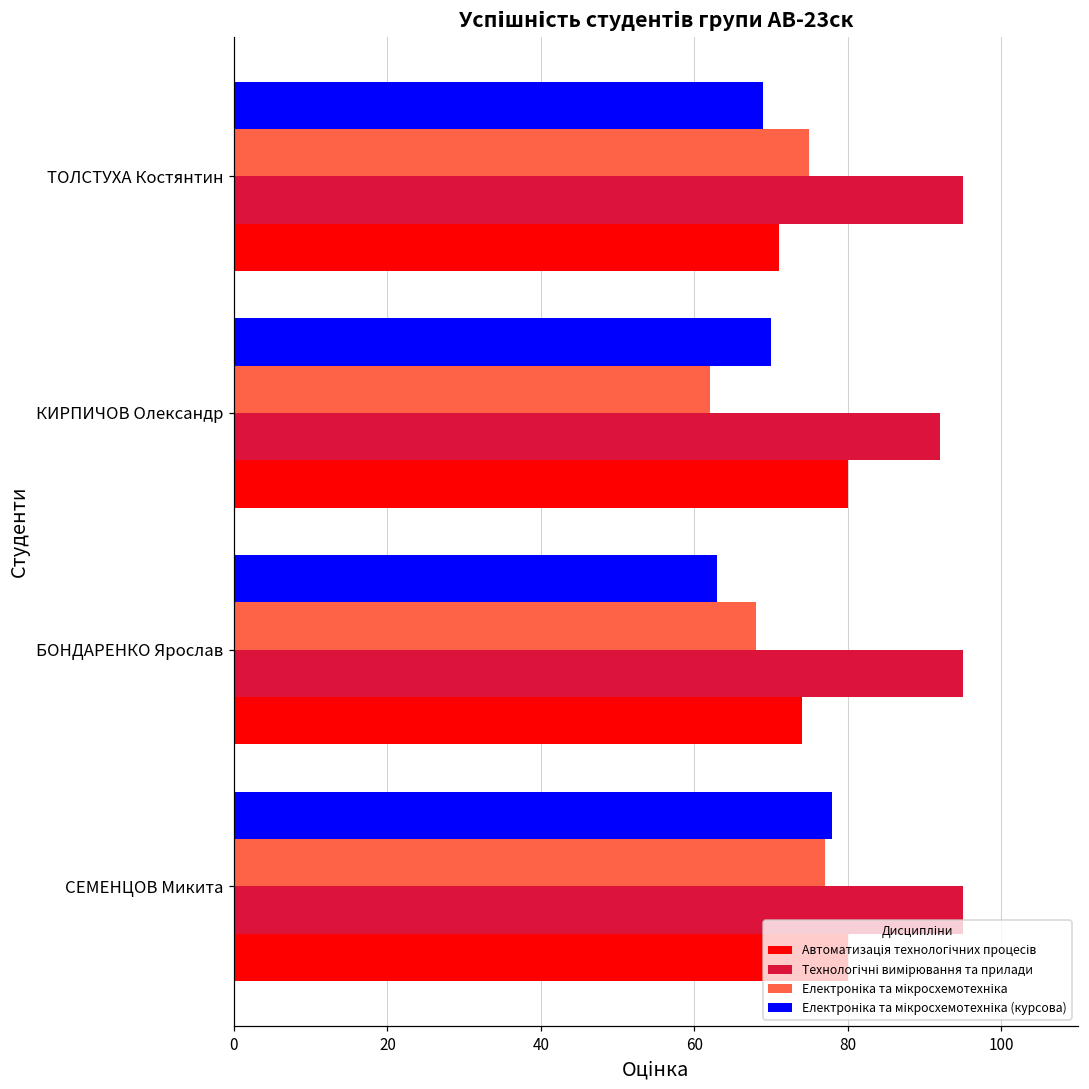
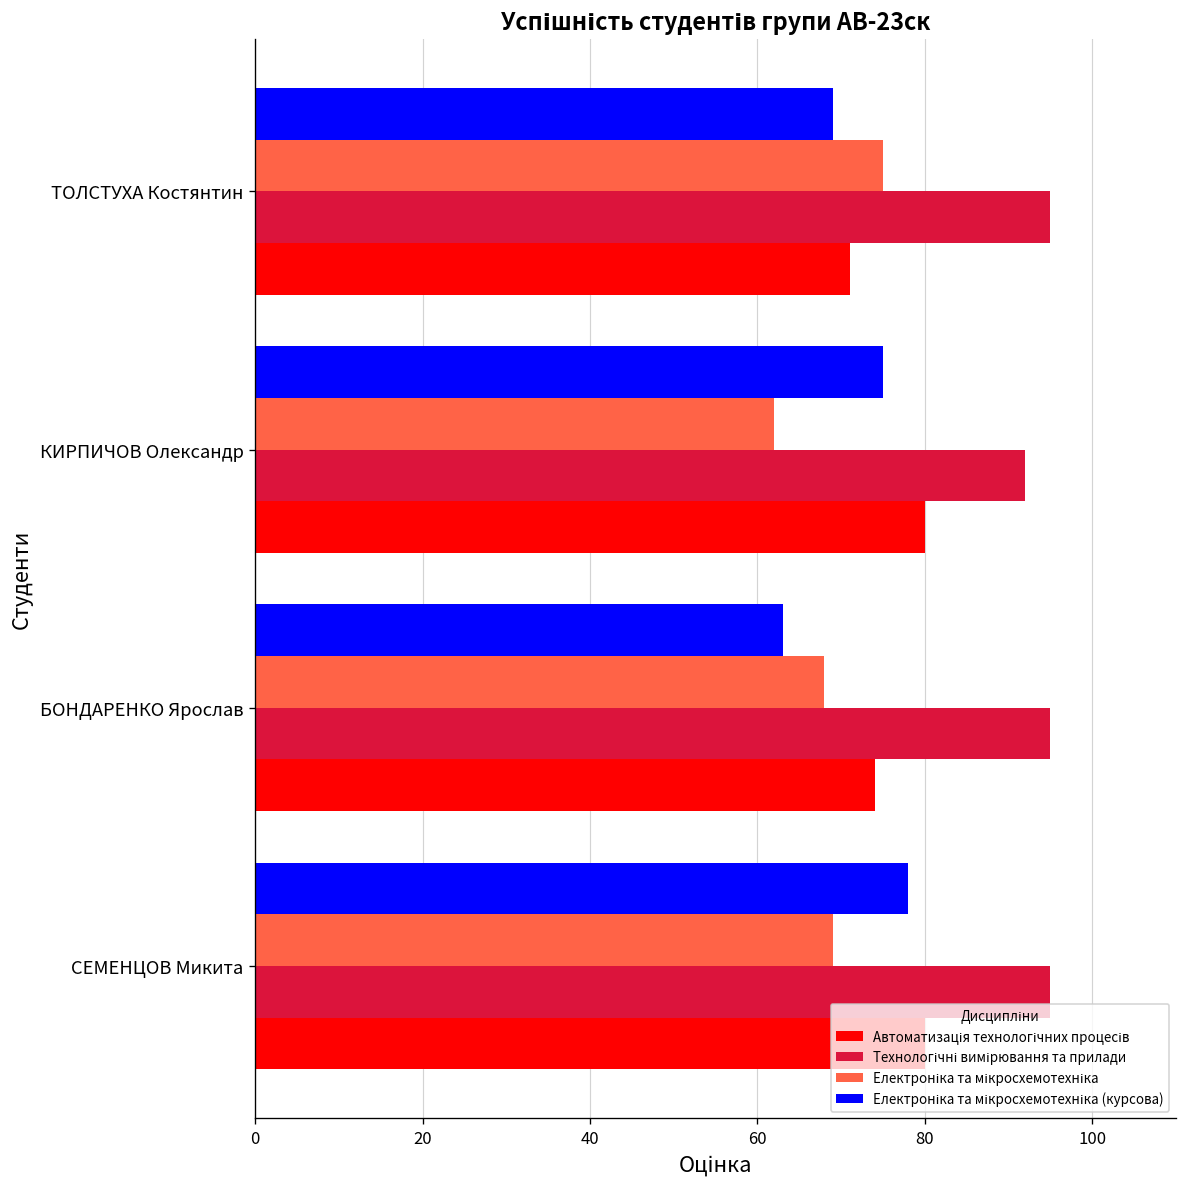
  {
    "Автоматизація технологічних процесів": {
      "ТОЛСТУХА Костянтин": 71,
      "КИРПИЧОВ Олександр": 80,
      "БОНДАРЕНКО Ярослав": 74
    },
    "Технологічні вимірювання та прилади": {
      "ТОЛСТУХА Костянтин": 95,
      "КИРПИЧОВ Олександр": 92,
      "БОНДАРЕНКО Ярослав": 95,
      "СЕМЕНЦОВ Микита": 95
    },
    "Електроніка та мікросхемотехніка": {
      "ТОЛСТУХА Костянтин": 75,
      "КИРПИЧОВ Олександр": 62,
      "БОНДАРЕНКО Ярослав": 68,
-     "СЕМЕНЦОВ Микита": 77
+     "СЕМЕНЦОВ Микита": 69
    },
    "Електроніка та мікросхемотехніка (курсова)": {
      "ТОЛСТУХА Костянтин": 69,
-     "КИРПИЧОВ Олександр": 70,
+     "КИРПИЧОВ Олександр": 75,
      "БОНДАРЕНКО Ярослав": 63,
      "СЕМЕНЦОВ Микита": 78
    }
  }
